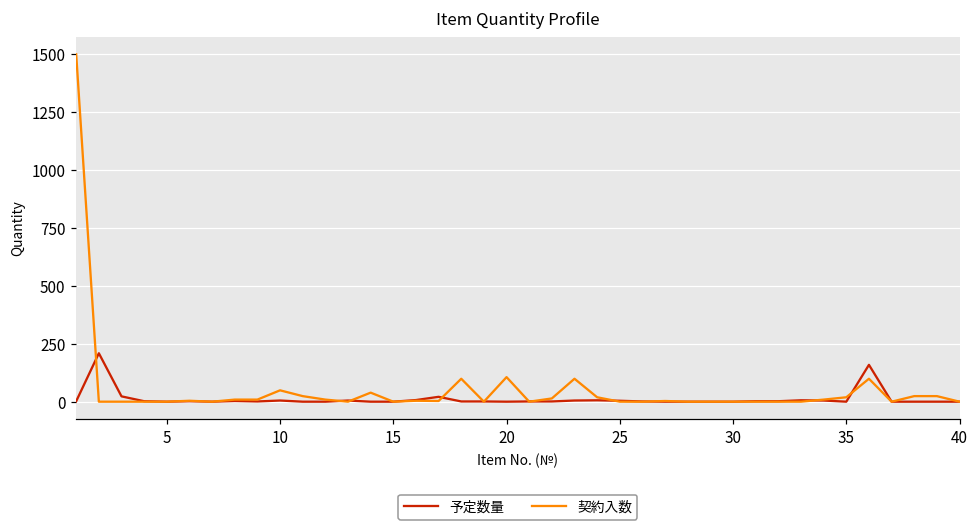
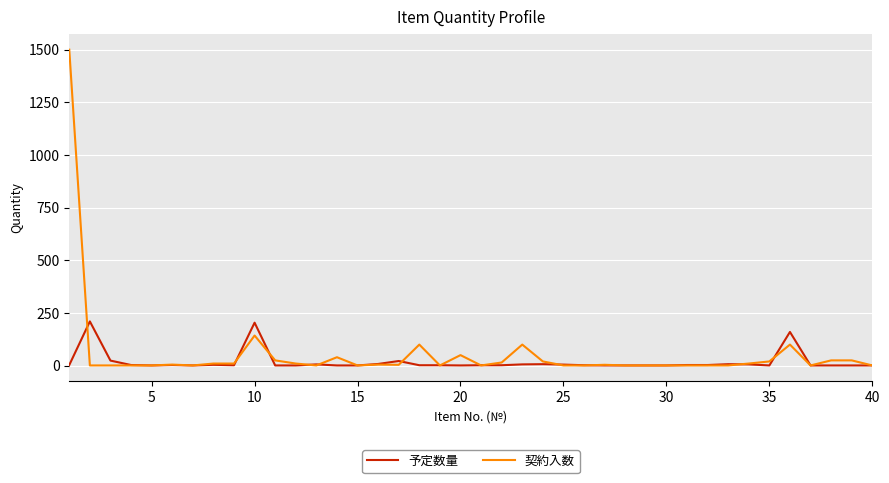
  {
    "予定数量": {
-     "10": 10,
+     "10": 200,
      "20": 0,
      "35": 0
    },
    "契約入数": {
-     "10": 50,
-     "20": 110,
+     "10": 140,
+     "20": 50,
      "35": 20
    }
  }
